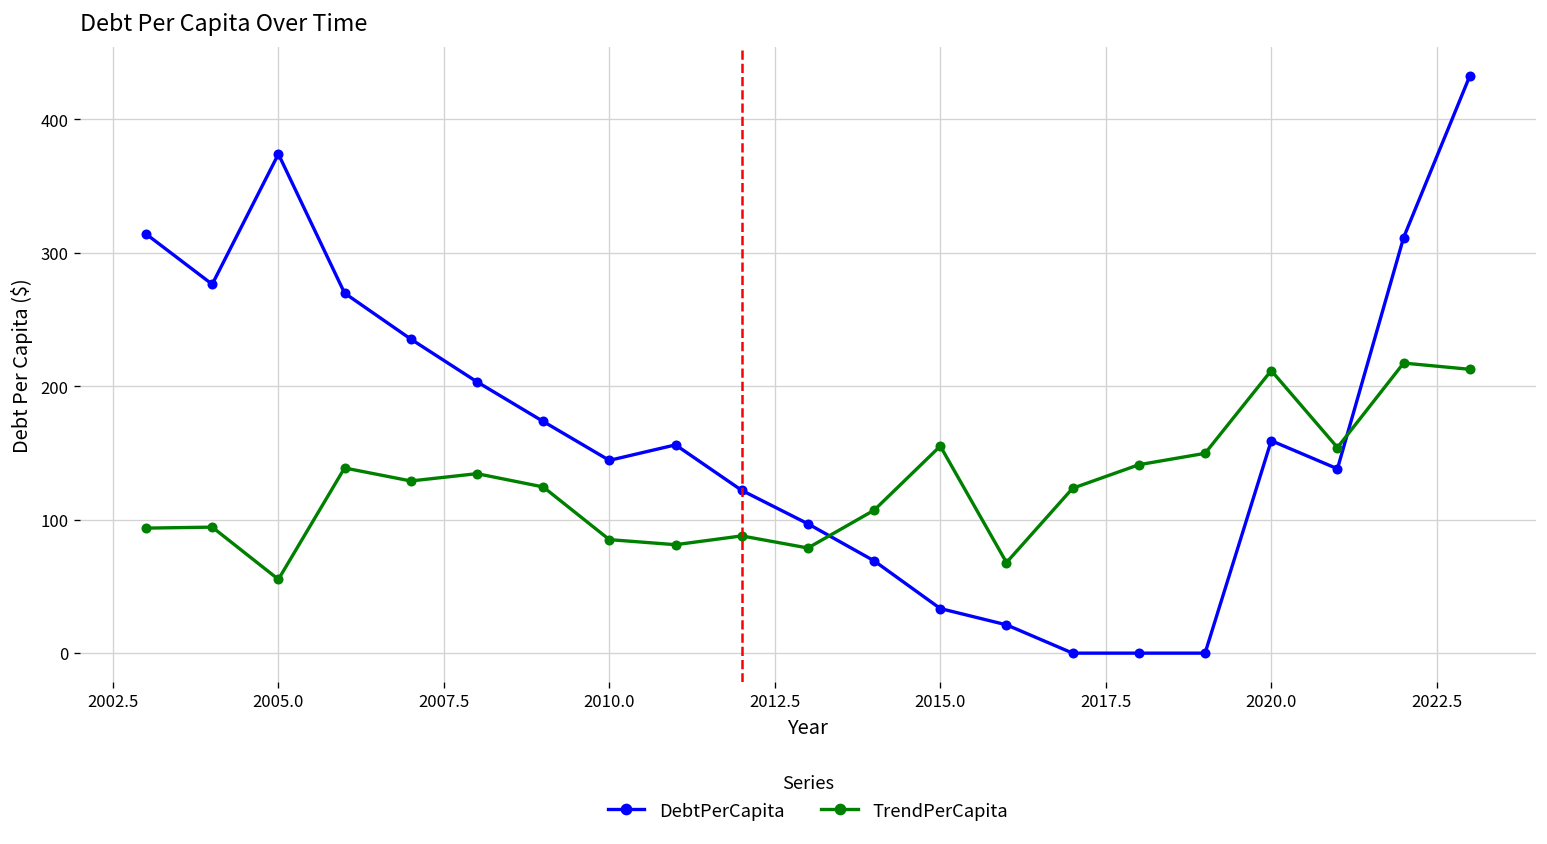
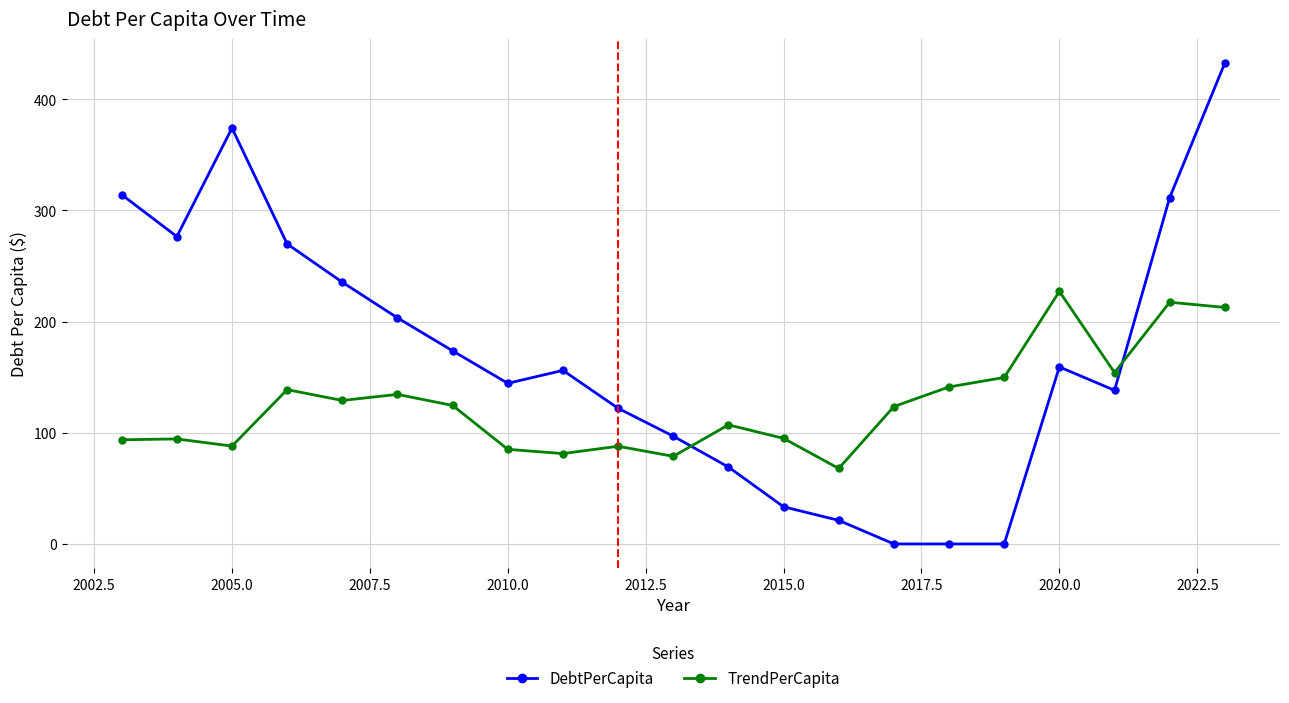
  {
    "DebtPerCapita": {
      "2005.0": 374,
      "2010.0": 144,
      "2015.0": 33,
      "2020.0": 159
    },
    "TrendPerCapita": {
-     "2005.0": 55,
+     "2005.0": 88,
      "2010.0": 85,
-     "2015.0": 155,
-     "2020.0": 212
+     "2015.0": 95,
+     "2020.0": 227
    }
  }
